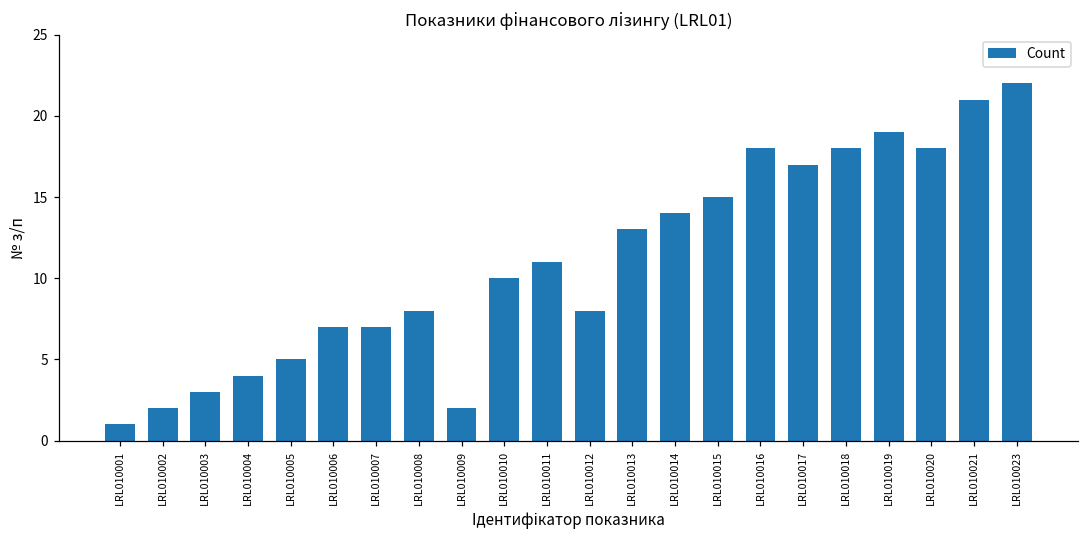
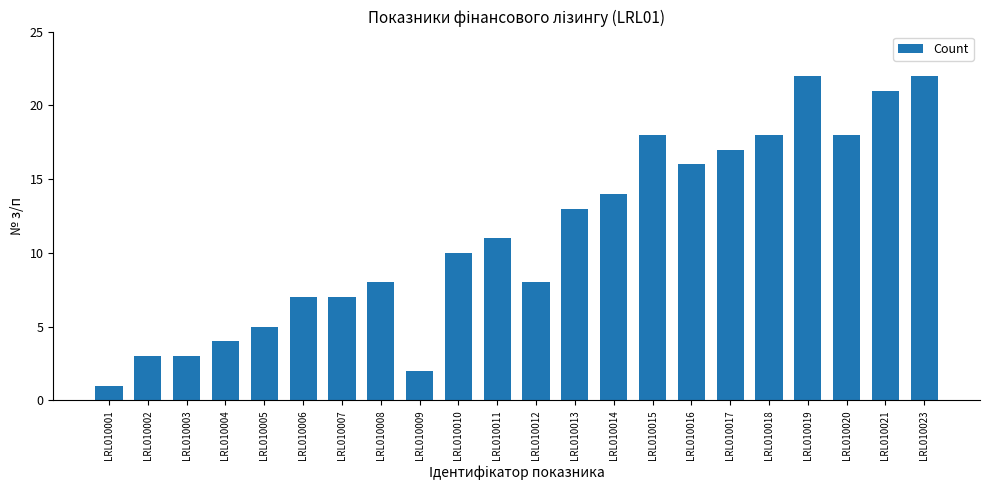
  {
    "LRL010001": 1,
-   "LRL010002": 2,
+   "LRL010002": 3,
    "LRL010003": 3,
    "LRL010004": 4,
    "LRL010005": 5,
    "LRL010006": 7,
    "LRL010007": 7,
    "LRL010008": 8,
    "LRL010009": 2,
    "LRL010010": 10,
    "LRL010011": 11,
    "LRL010012": 8,
    "LRL010013": 13,
    "LRL010014": 14,
-   "LRL010015": 15,
-   "LRL010016": 18,
+   "LRL010015": 18,
+   "LRL010016": 16,
    "LRL010017": 17,
    "LRL010018": 18,
-   "LRL010019": 19,
+   "LRL010019": 22,
    "LRL010020": 18,
    "LRL010021": 21,
    "LRL010023": 22
  }
